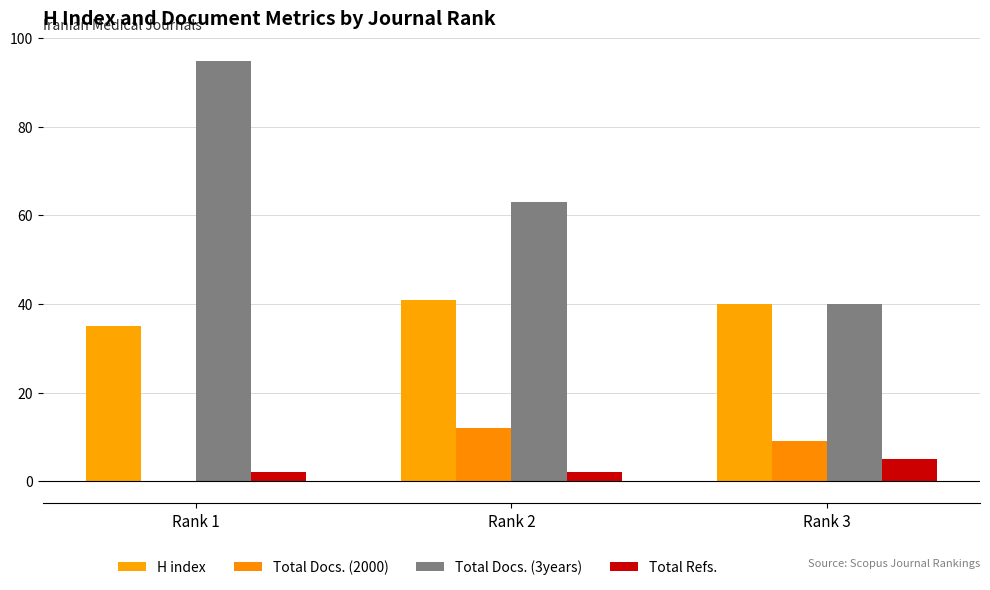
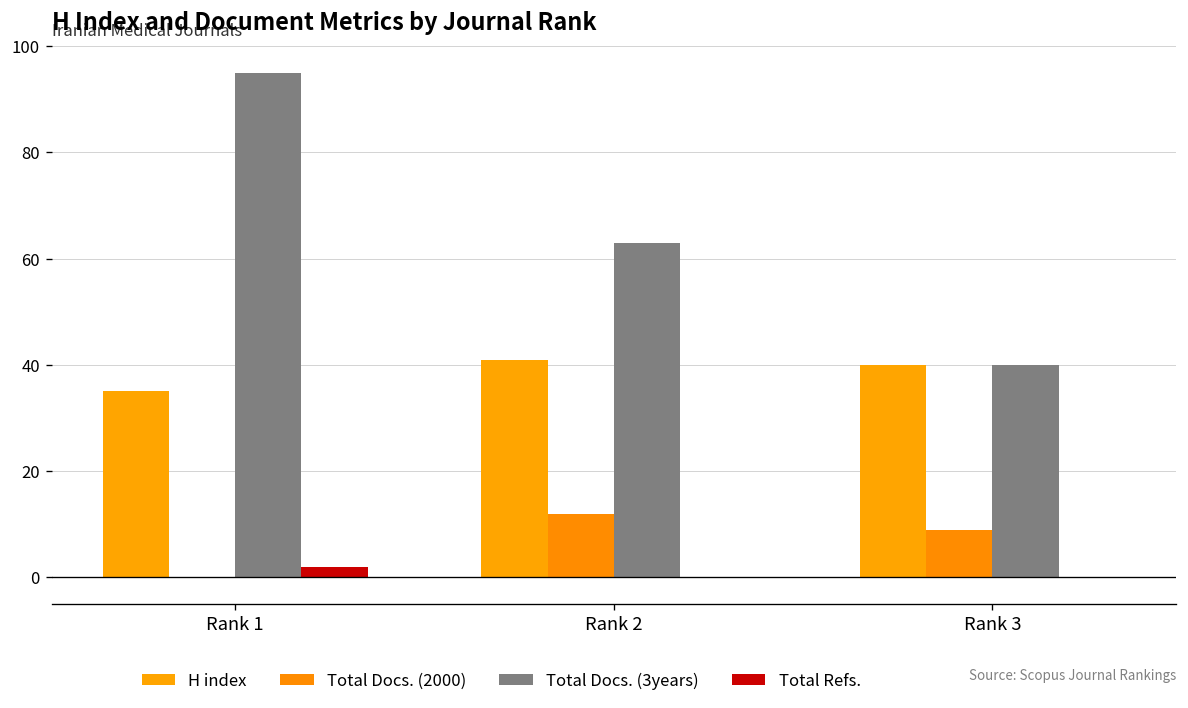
  {
    "Total Docs. (3years)": {
      "Rank 1": 95,
      "Rank 2": 63,
      "Rank 3": 40
    },
    "Total Refs.": {
      "Rank 1": 2,
-     "Rank 2": 2,
-     "Rank 3": 5
+     "Rank 2": 0,
+     "Rank 3": 0
    }
  }
